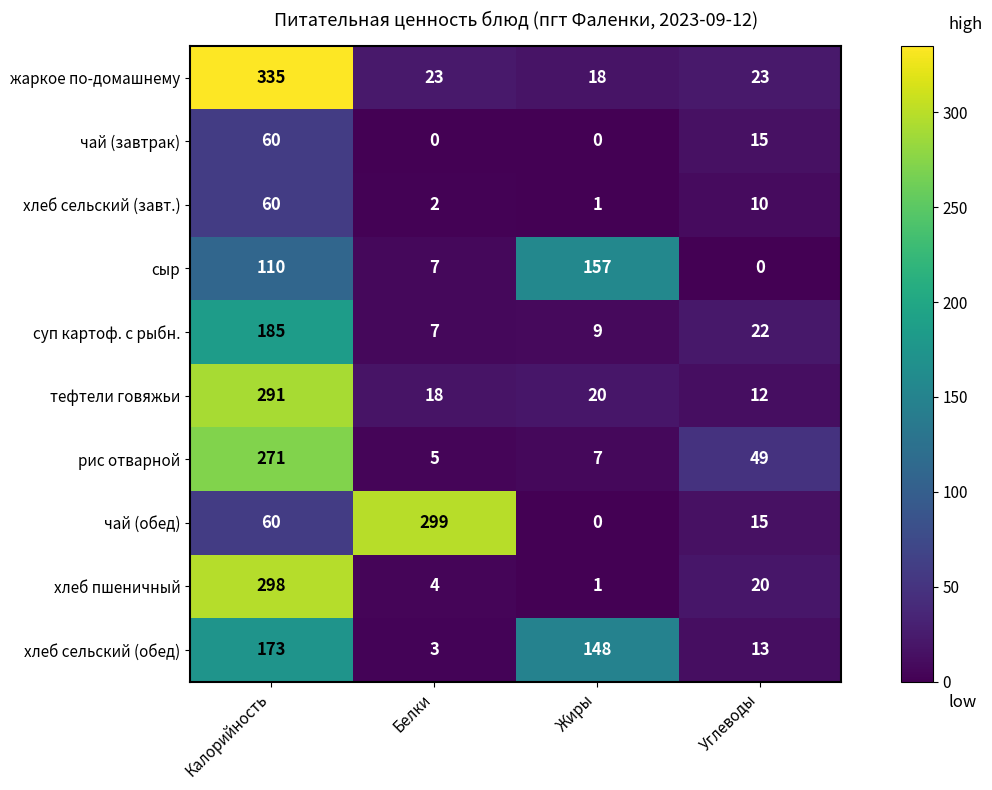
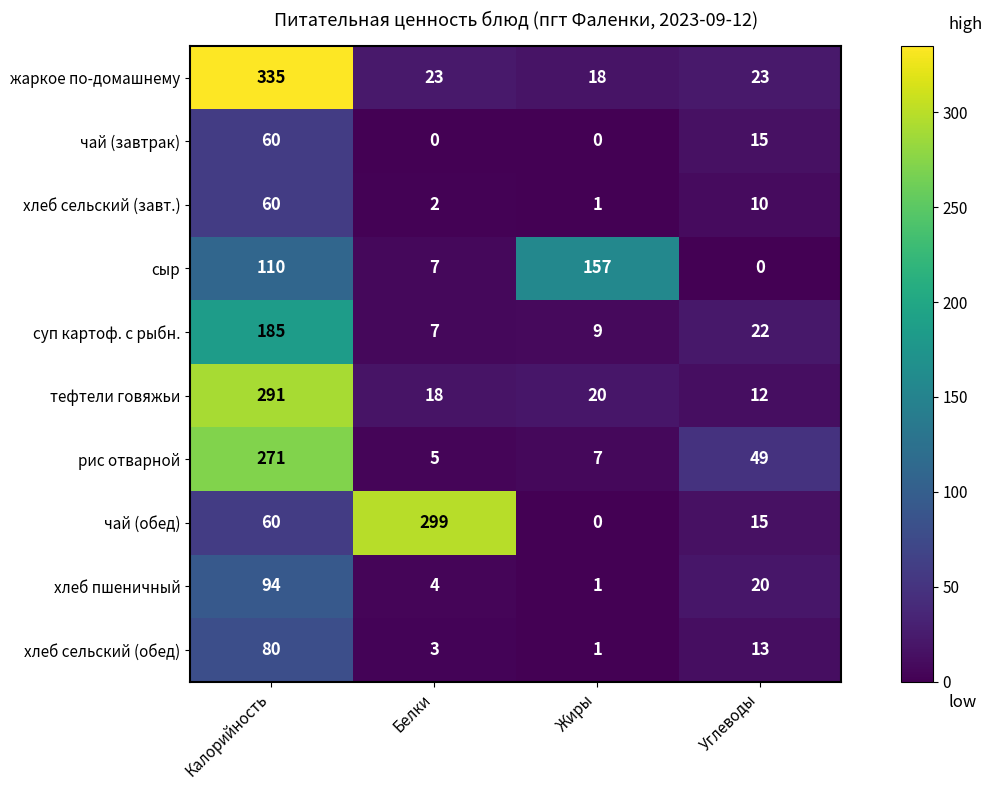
  {
    "жаркое по-домашнему": {
      "Калорийность": 335,
      "Белки": 23,
      "Жиры": 18,
      "Углеводы": 23
    },
    "чай (завтрак)": {
      "Калорийность": 60,
      "Белки": 0,
      "Жиры": 0,
      "Углеводы": 15
    },
    "хлеб сельский (завт.)": {
      "Калорийность": 60,
      "Белки": 2,
      "Жиры": 1,
      "Углеводы": 10
    },
    "сыр": {
      "Калорийность": 110,
      "Белки": 7,
      "Жиры": 157,
      "Углеводы": 0
    },
    "суп картоф. с рыбн.": {
      "Калорийность": 185,
      "Белки": 7,
      "Жиры": 9,
      "Углеводы": 22
    },
    "тефтели говяжьи": {
      "Калорийность": 291,
      "Белки": 18,
      "Жиры": 20,
      "Углеводы": 12
    },
    "рис отварной": {
      "Калорийность": 271,
      "Белки": 5,
      "Жиры": 7,
      "Углеводы": 49
    },
    "чай (обед)": {
      "Калорийность": 60,
      "Белки": 299,
      "Жиры": 0,
      "Углеводы": 15
    },
    "хлеб пшеничный": {
-     "Калорийность": 298,
+     "Калорийность": 94,
      "Белки": 4,
      "Жиры": 1,
      "Углеводы": 20
    },
    "хлеб сельский (обед)": {
-     "Калорийность": 173,
+     "Калорийность": 80,
      "Белки": 3,
-     "Жиры": 148,
+     "Жиры": 1,
      "Углеводы": 13
    }
  }
